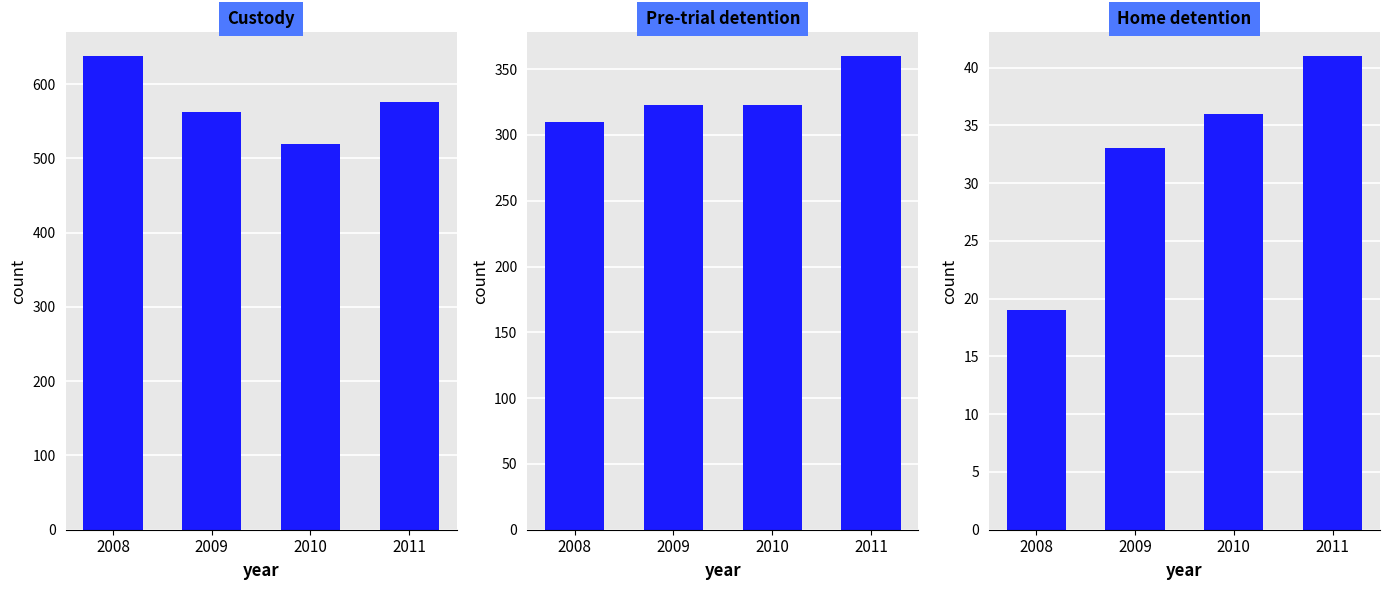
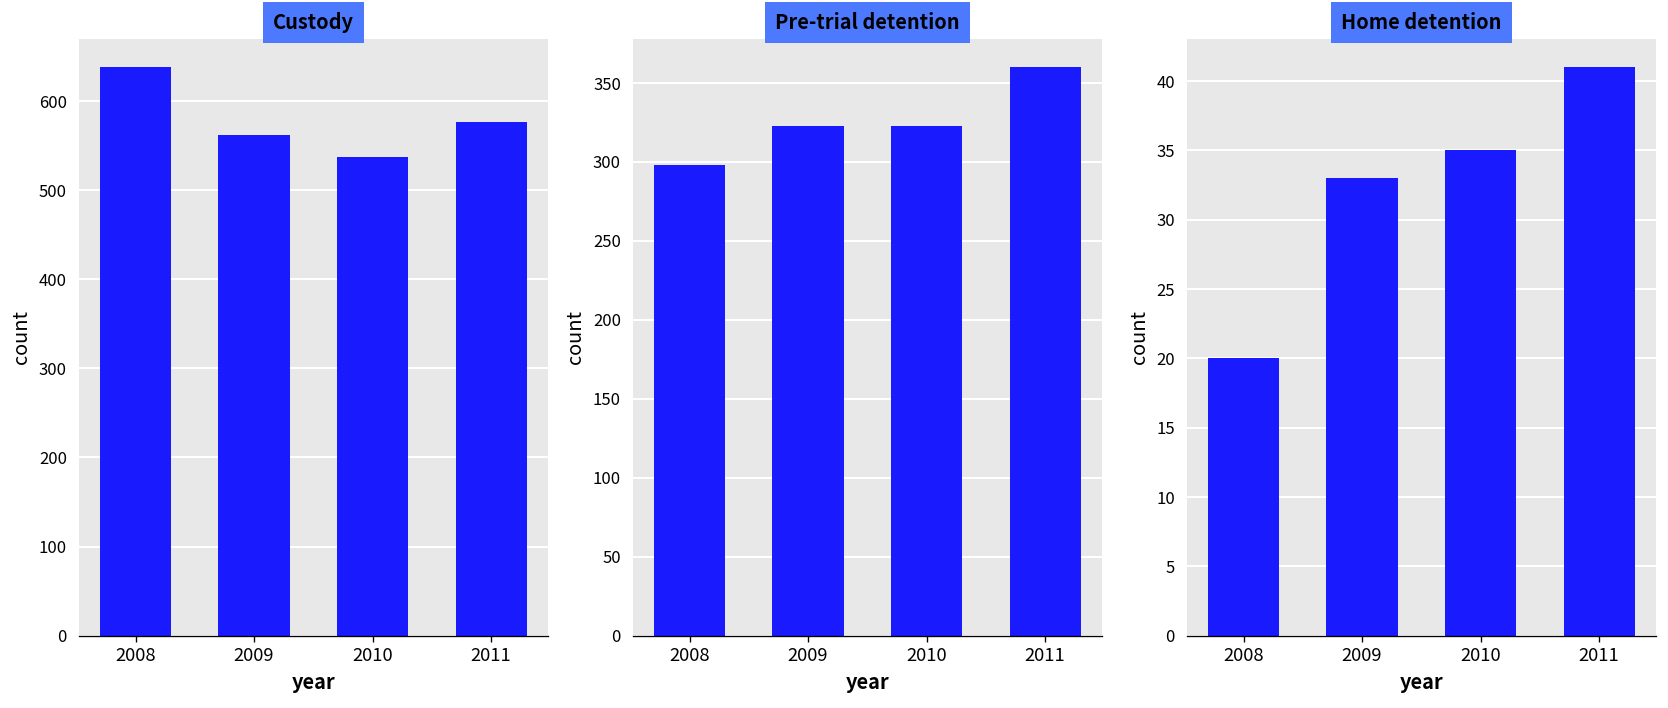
  {
    "Custody": {
      "2008": 640,
      "2009": 560,
-     "2010": 520,
+     "2010": 540,
      "2011": 580
    },
    "Pre-trial detention": {
-     "2008": 310,
+     "2008": 298,
      "2009": 323,
      "2010": 323,
      "2011": 360
    },
    "Home detention": {
-     "2008": 19,
+     "2008": 20,
      "2009": 33,
-     "2010": 36,
+     "2010": 35,
      "2011": 41
    }
  }
